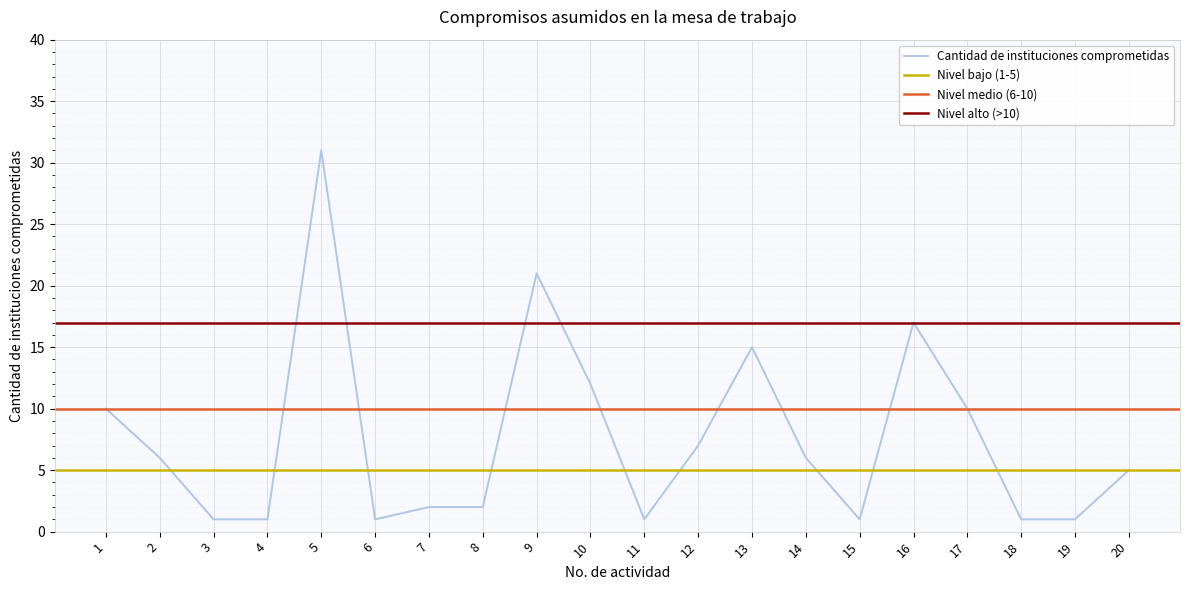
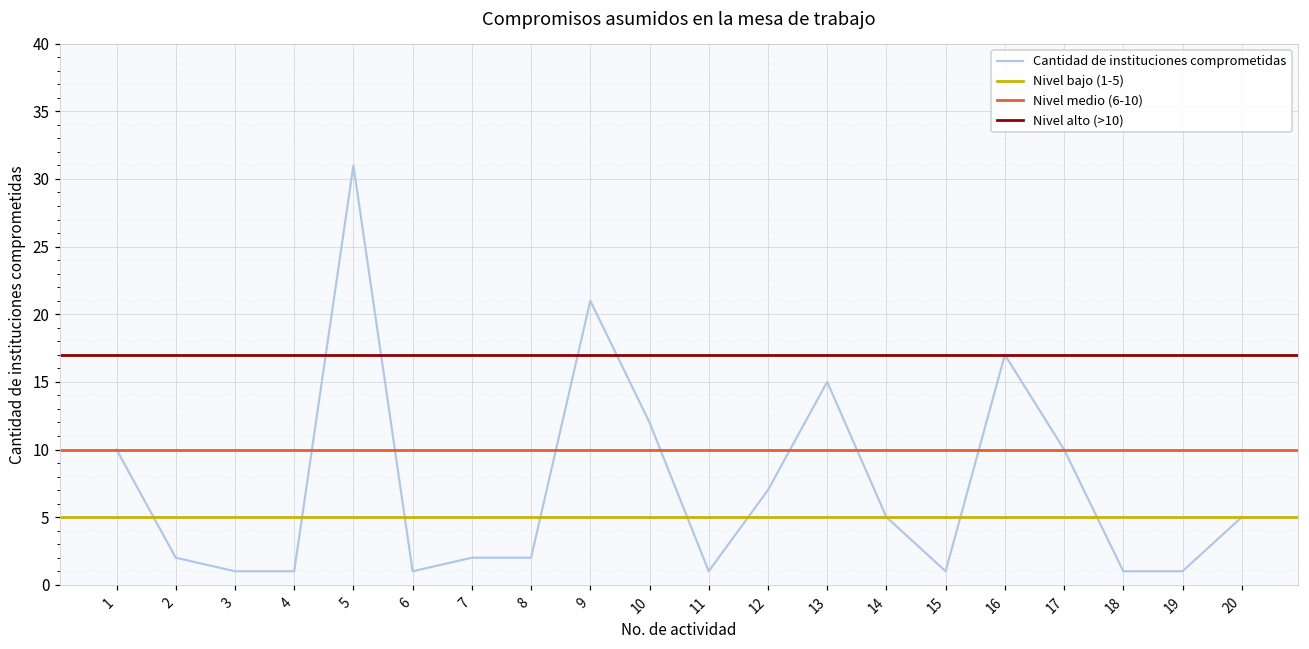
  {
    "1": 10,
-   "2": 6,
+   "2": 2,
    "3": 1,
    "4": 1,
    "5": 31,
    "6": 1,
    "7": 2,
    "8": 2,
    "9": 21,
    "10": 12,
    "11": 1,
    "12": 7,
    "13": 15,
-   "14": 6,
+   "14": 5,
    "15": 1,
    "16": 17,
    "17": 10,
    "18": 1,
    "19": 1,
    "20": 5
  }
